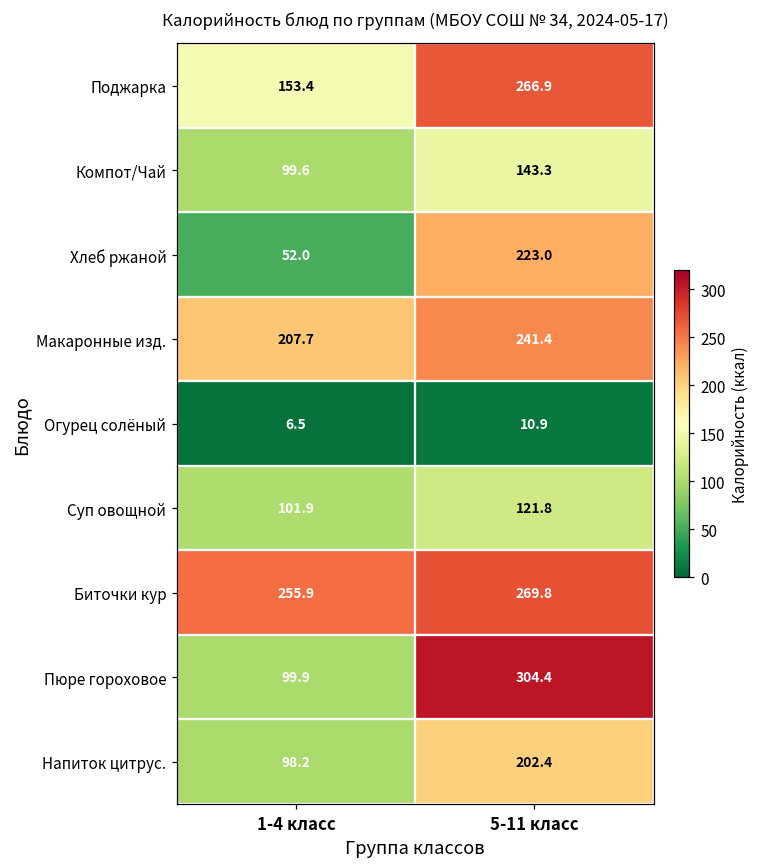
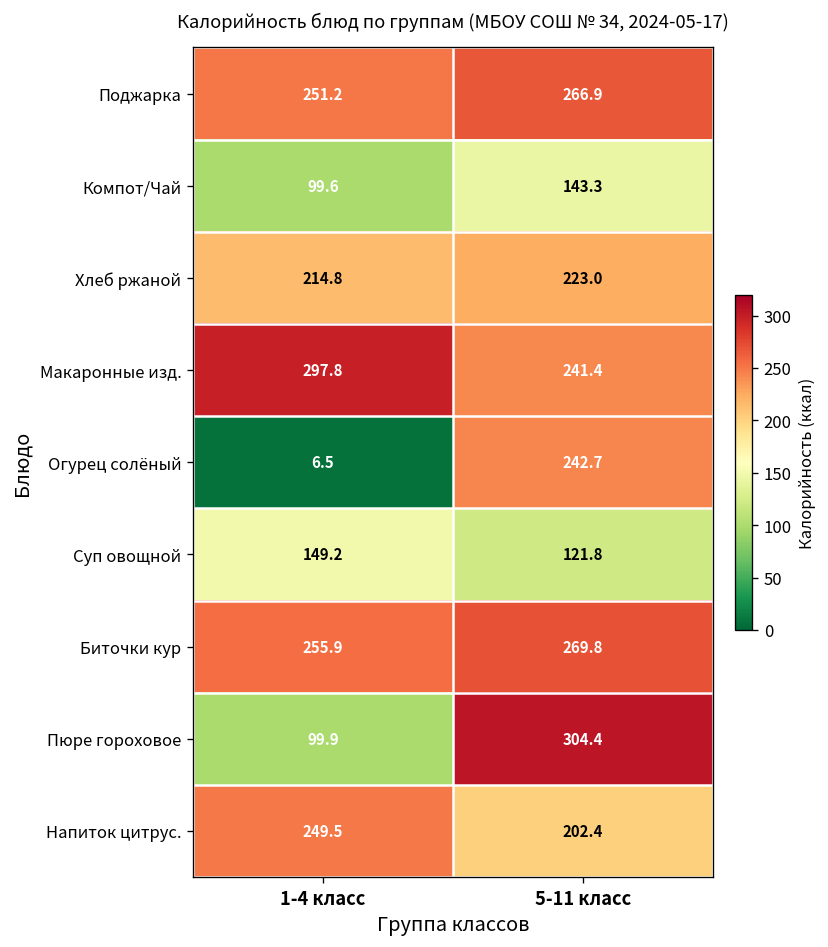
  {
    "Поджарка": {
-     "1-4 класс": 153.4,
+     "1-4 класс": 251.2,
      "5-11 класс": 266.9
    },
    "Компот/Чай": {
      "1-4 класс": 99.6,
      "5-11 класс": 143.3
    },
    "Хлеб ржаной": {
-     "1-4 класс": 52.0,
+     "1-4 класс": 214.8,
      "5-11 класс": 223.0
    },
    "Макаронные изд.": {
-     "1-4 класс": 207.7,
+     "1-4 класс": 297.8,
      "5-11 класс": 241.4
    },
    "Огурец солёный": {
      "1-4 класс": 6.5,
-     "5-11 класс": 10.9
+     "5-11 класс": 242.7
    },
    "Суп овощной": {
-     "1-4 класс": 101.9,
+     "1-4 класс": 149.2,
      "5-11 класс": 121.8
    },
    "Биточки кур": {
      "1-4 класс": 255.9,
      "5-11 класс": 269.8
    },
    "Пюре гороховое": {
      "1-4 класс": 99.9,
      "5-11 класс": 304.4
    },
    "Напиток цитрус.": {
-     "1-4 класс": 98.2,
+     "1-4 класс": 249.5,
      "5-11 класс": 202.4
    }
  }
